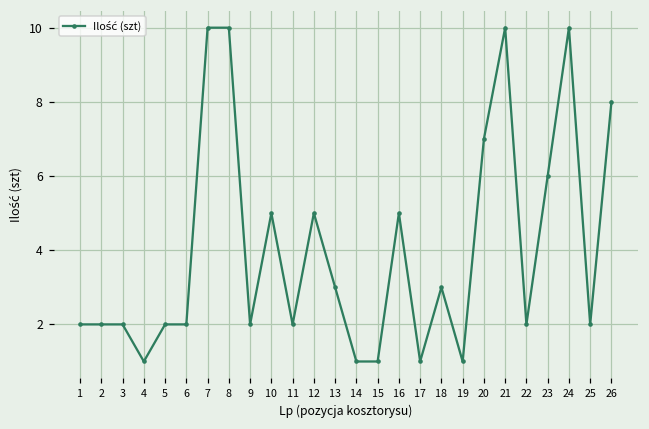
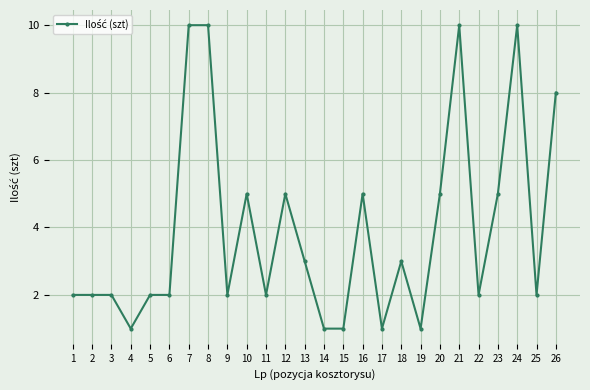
  {
    "1": 2,
    "2": 2,
    "3": 2,
    "4": 1,
    "5": 2,
    "6": 2,
    "7": 10,
    "8": 10,
    "9": 2,
    "10": 5,
    "11": 2,
    "12": 5,
    "13": 3,
    "14": 1,
    "15": 1,
    "16": 5,
    "17": 1,
    "18": 3,
    "19": 1,
-   "20": 7,
+   "20": 5,
    "21": 10,
    "22": 2,
-   "23": 6,
+   "23": 5,
    "24": 10,
    "25": 2,
    "26": 8
  }
